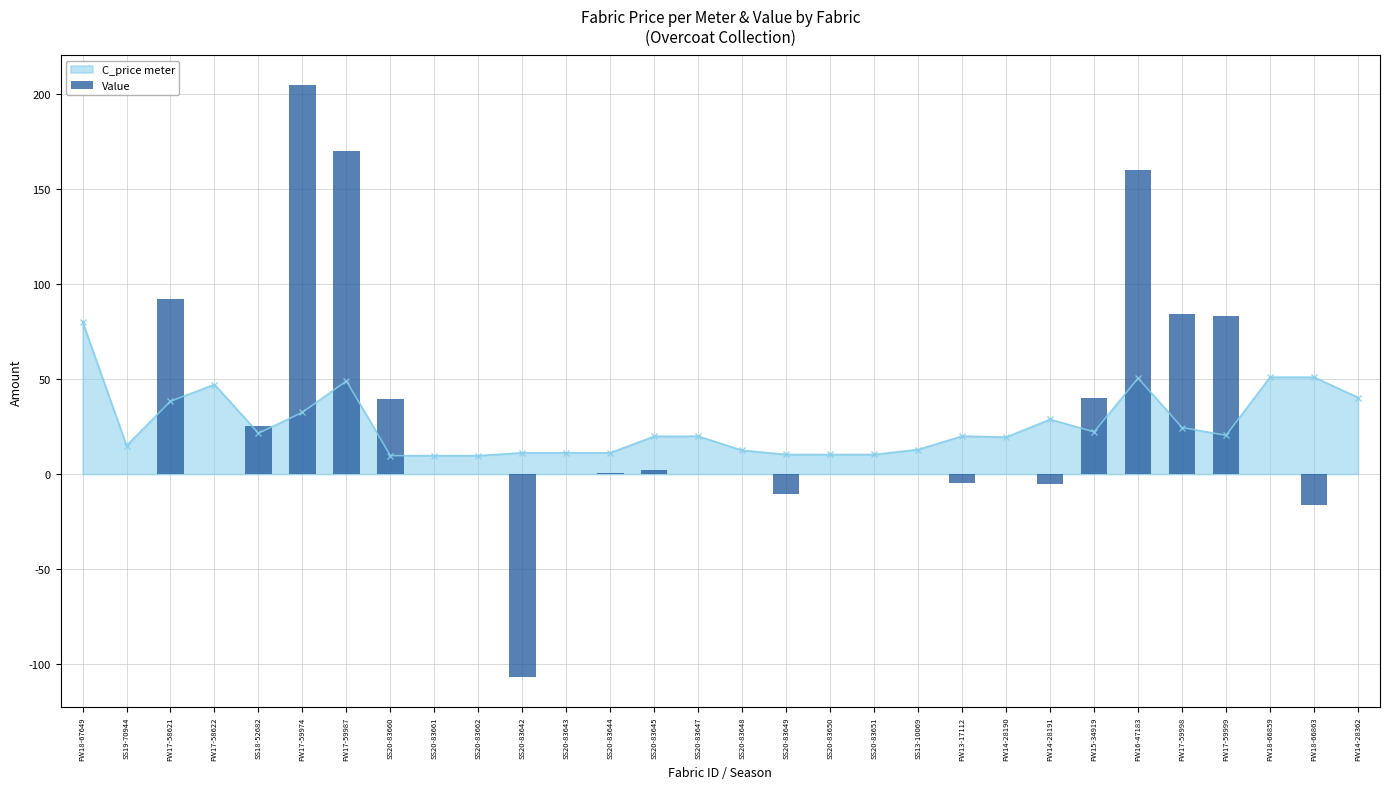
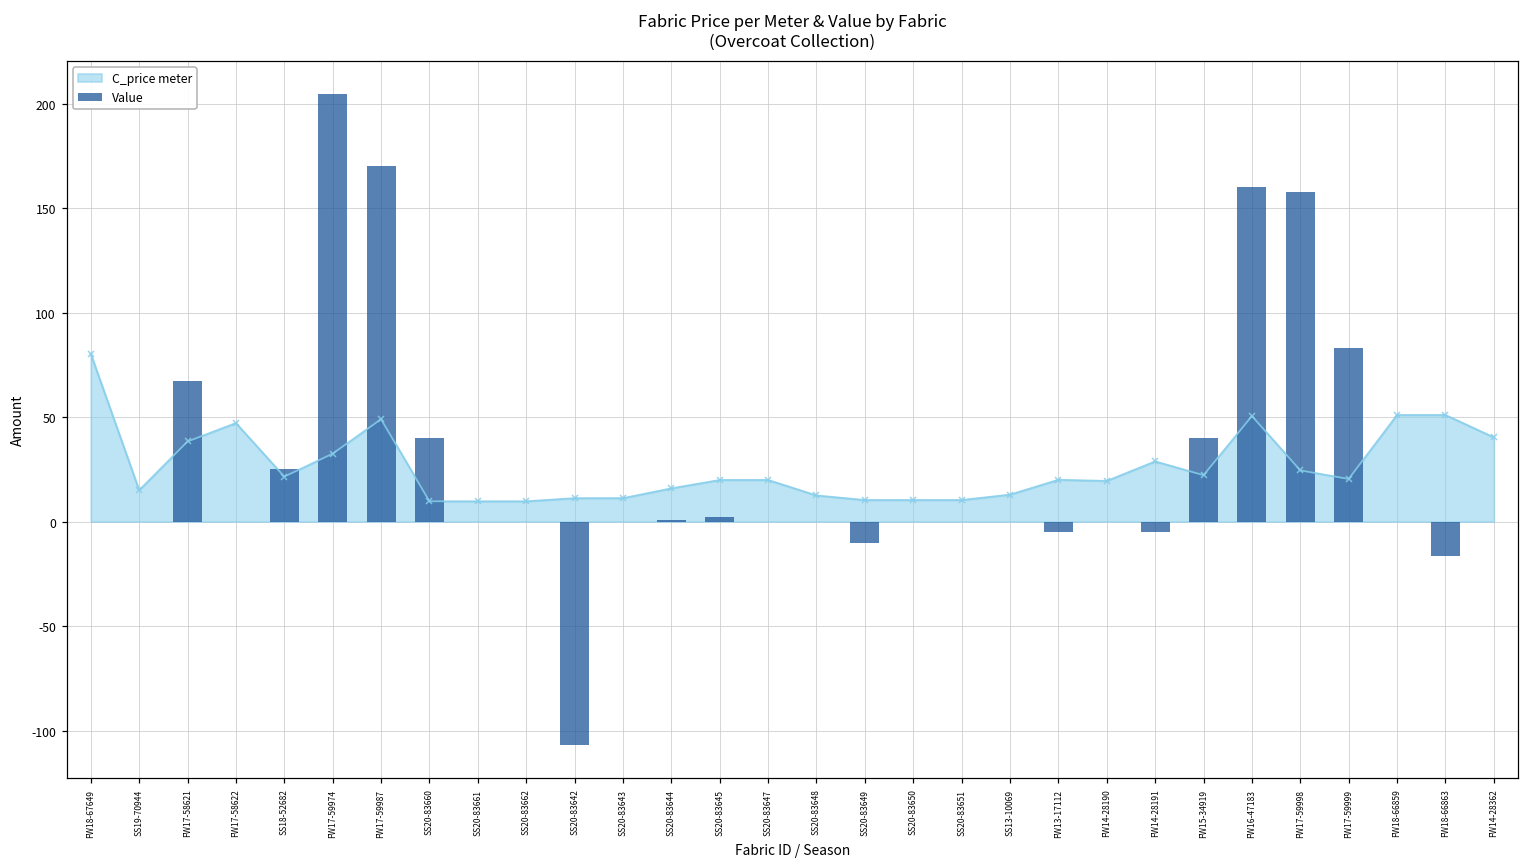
  {
    "C_price meter": {
      "FW18-67649": 80,
      "SS19-70944": 15,
      "FW17-58621": 38,
      "FW17-58622": 47,
      "SS18-52682": 22,
      "FW17-59974": 33,
      "FW17-59987": 49,
      "SS20-83660": 10,
      "SS20-83661": 10,
      "SS20-83662": 10,
      "SS20-83642": 11,
      "SS20-83643": 11,
-     "SS20-83644": 11,
+     "SS20-83644": 16,
      "SS20-83645": 20,
      "SS20-83647": 20,
      "SS20-83648": 13,
      "SS20-83649": 10,
      "SS20-83650": 10,
      "SS20-83651": 10,
      "SS13-10069": 13,
      "FW13-17112": 20,
      "FW14-28190": 19,
      "FW14-28191": 29,
      "FW15-34919": 22,
      "FW16-47183": 51,
      "FW17-59998": 25,
      "FW17-59999": 20,
      "FW18-66859": 51,
      "FW18-66863": 51,
      "FW14-28362": 40
    },
    "Value": {
      "FW18-67649": 0,
      "SS19-70944": 0,
-     "FW17-58621": 92,
+     "FW17-58621": 67,
      "FW17-58622": 0,
      "SS18-52682": 25,
      "FW17-59974": 205,
      "FW17-59987": 170,
      "SS20-83660": 40,
      "SS20-83661": 0,
      "SS20-83662": 0,
      "SS20-83642": -107,
      "SS20-83643": 0,
      "SS20-83645": 2,
      "SS20-83647": 0,
      "SS20-83648": 0,
      "SS20-83649": -10,
      "SS20-83650": 0,
      "SS20-83651": 0,
      "SS13-10069": 0,
      "FW13-17112": -5,
      "FW14-28190": 0,
      "FW14-28191": -5,
      "FW15-34919": 40,
      "FW16-47183": 160,
-     "FW17-59998": 84,
+     "FW17-59998": 158,
      "FW17-59999": 83,
      "FW18-66859": 0,
      "FW18-66863": -16,
      "FW14-28362": 0
    }
  }
